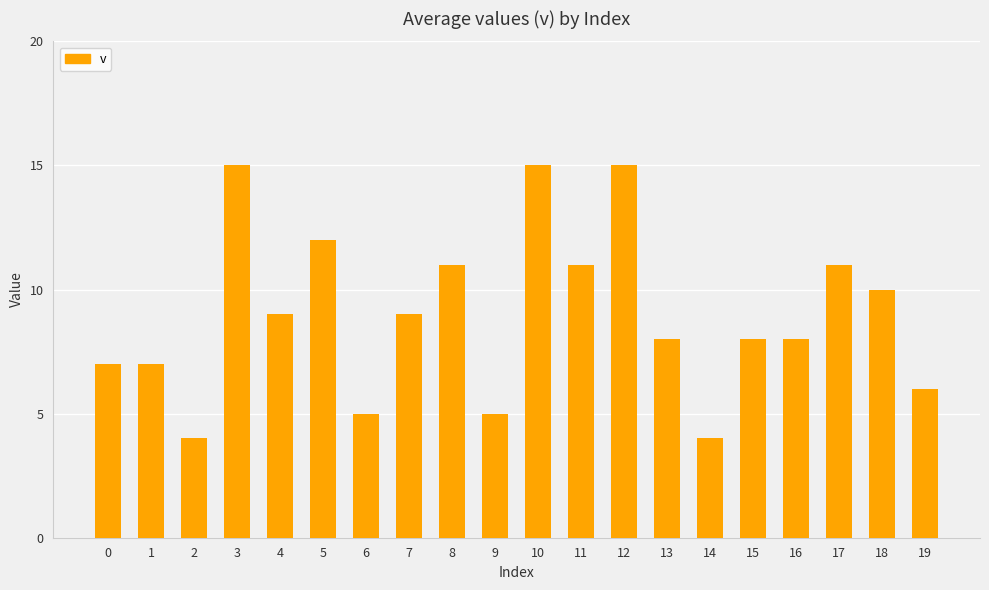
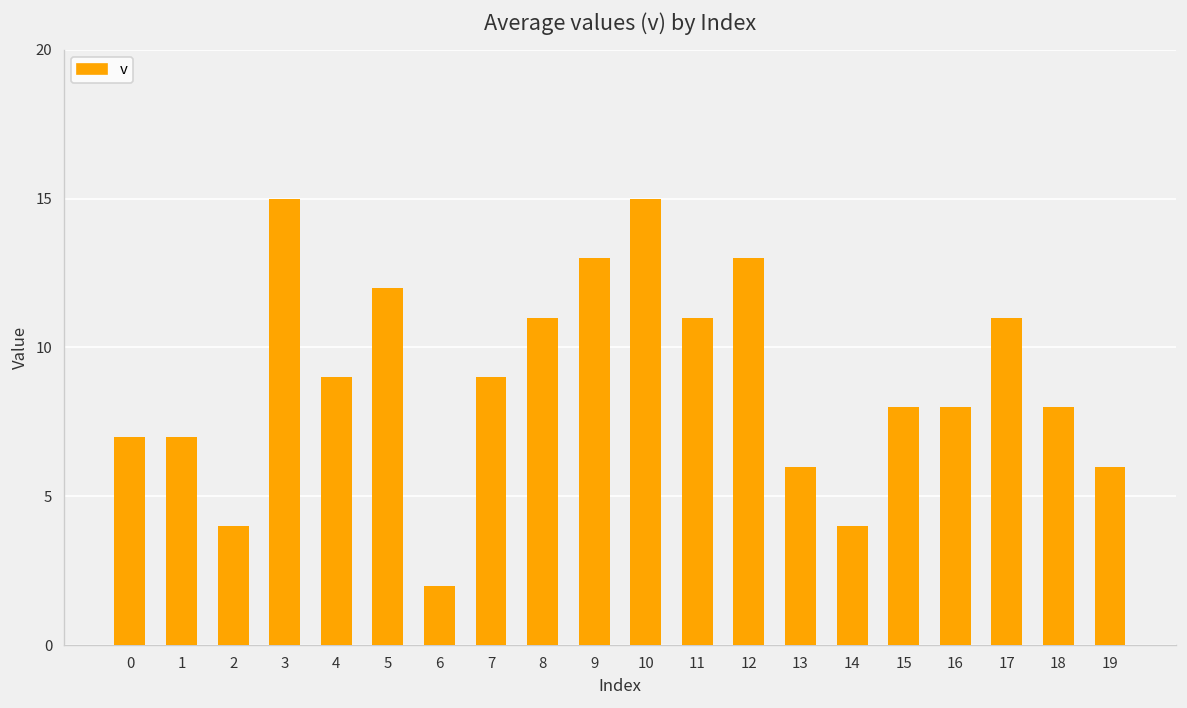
  {
    "0": 7,
    "1": 7,
    "2": 4,
    "3": 15,
    "4": 9,
    "5": 12,
-   "6": 5,
+   "6": 2,
    "7": 9,
    "8": 11,
-   "9": 5,
+   "9": 13,
    "10": 15,
    "11": 11,
-   "12": 15,
-   "13": 8,
+   "12": 13,
+   "13": 6,
    "14": 4,
    "15": 8,
    "16": 8,
    "17": 11,
-   "18": 10,
+   "18": 8,
    "19": 6
  }
